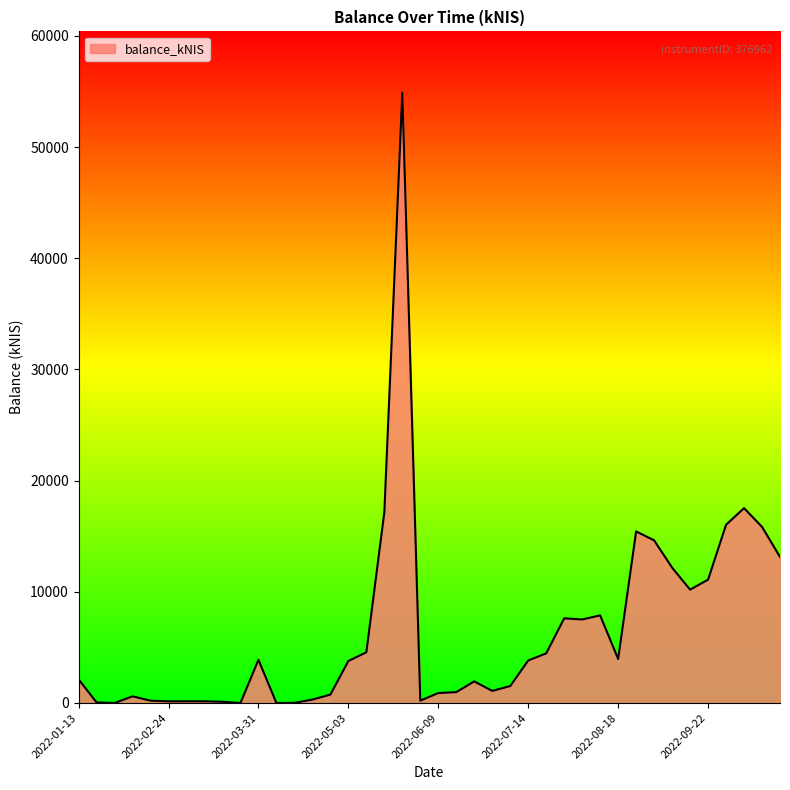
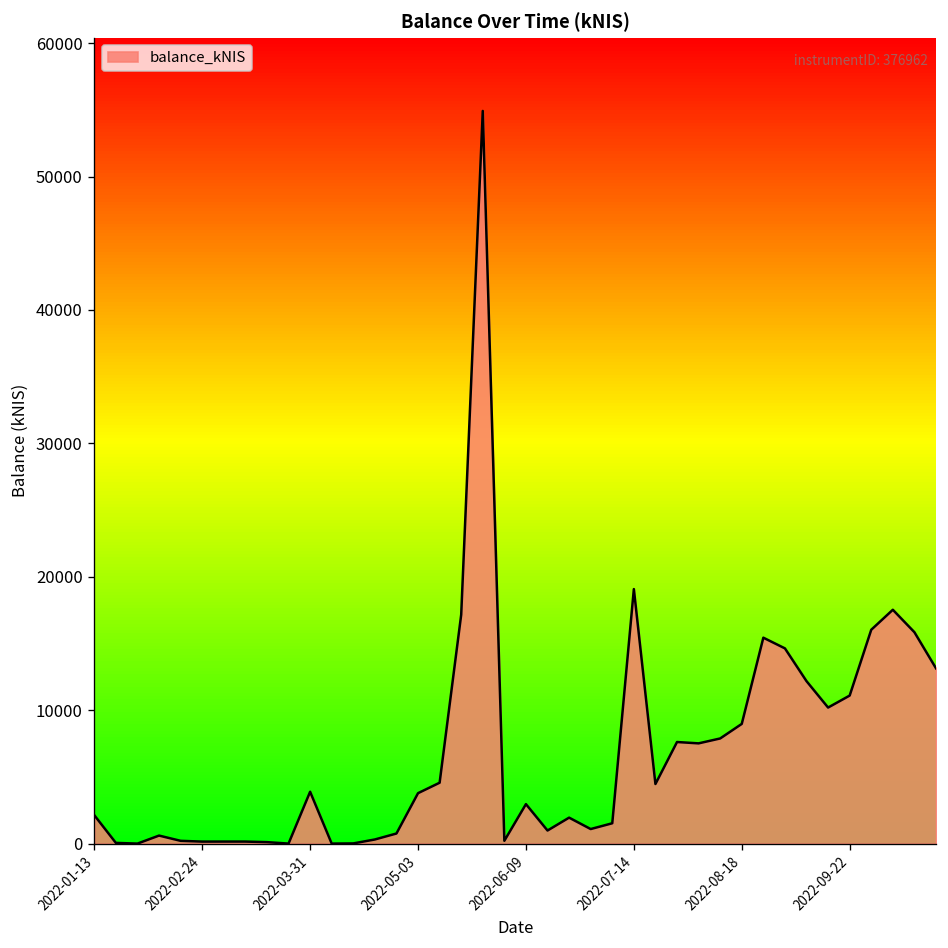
  {
    "2022-01-13": 2100,
    "2022-02-24": 100,
    "2022-03-31": 3900,
    "2022-05-03": 3800,
-   "2022-06-09": 900,
-   "2022-07-14": 3800,
-   "2022-08-18": 4000,
+   "2022-06-09": 3000,
+   "2022-07-14": 19100,
+   "2022-08-18": 9000,
    "2022-09-22": 11100
  }
